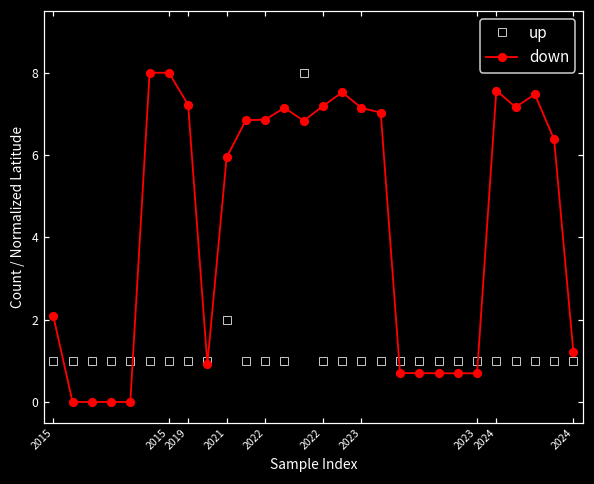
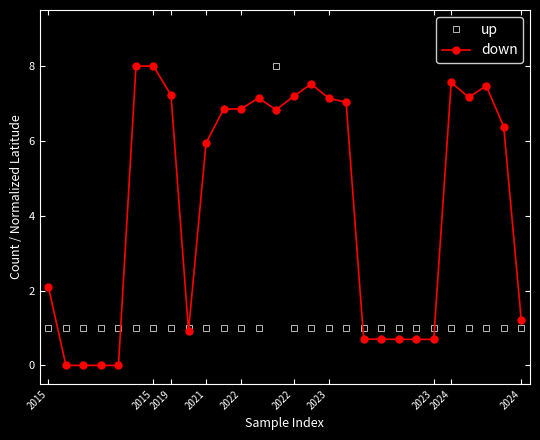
  {
    "up": {
      "2019": 1,
-     "2021": 2
+     "2021": 1
    },
    "down": {
      "2019": 7.2,
      "2021": 6
    }
  }
